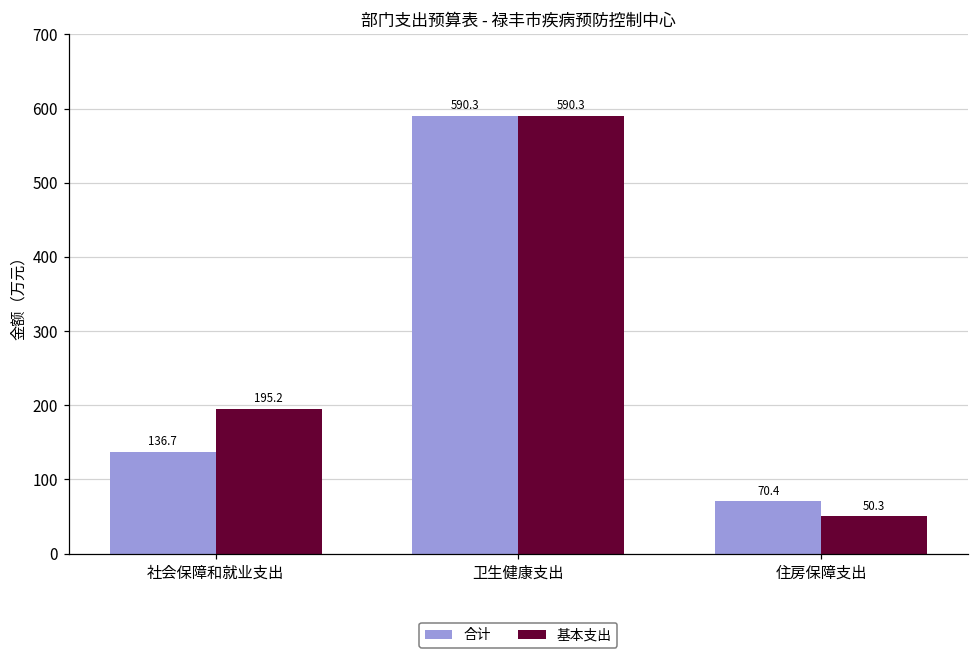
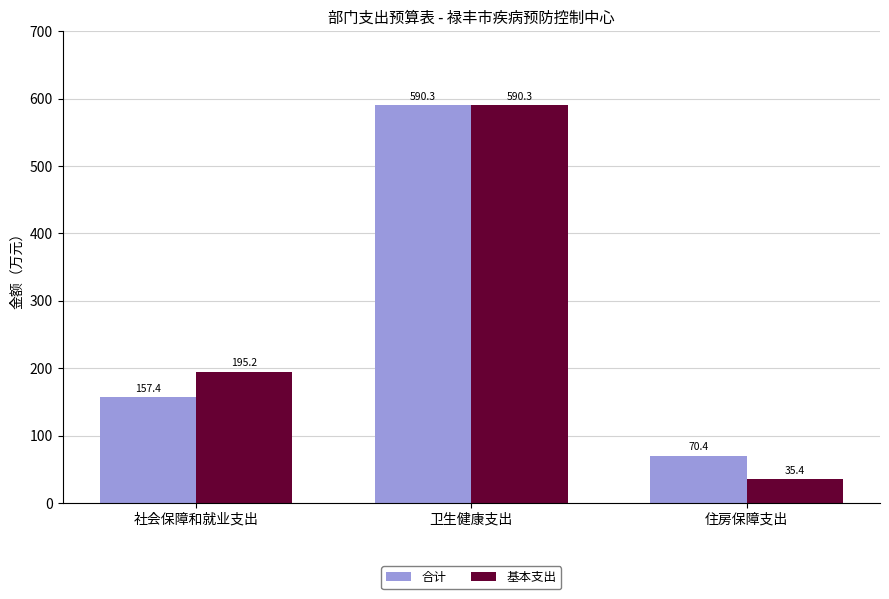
  {
    "合计": {
-     "社会保障和就业支出": 136.7,
+     "社会保障和就业支出": 157.4,
      "卫生健康支出": 590.3,
      "住房保障支出": 70.4
    },
    "基本支出": {
      "社会保障和就业支出": 195.2,
      "卫生健康支出": 590.3,
-     "住房保障支出": 50.3
+     "住房保障支出": 35.4
    }
  }
